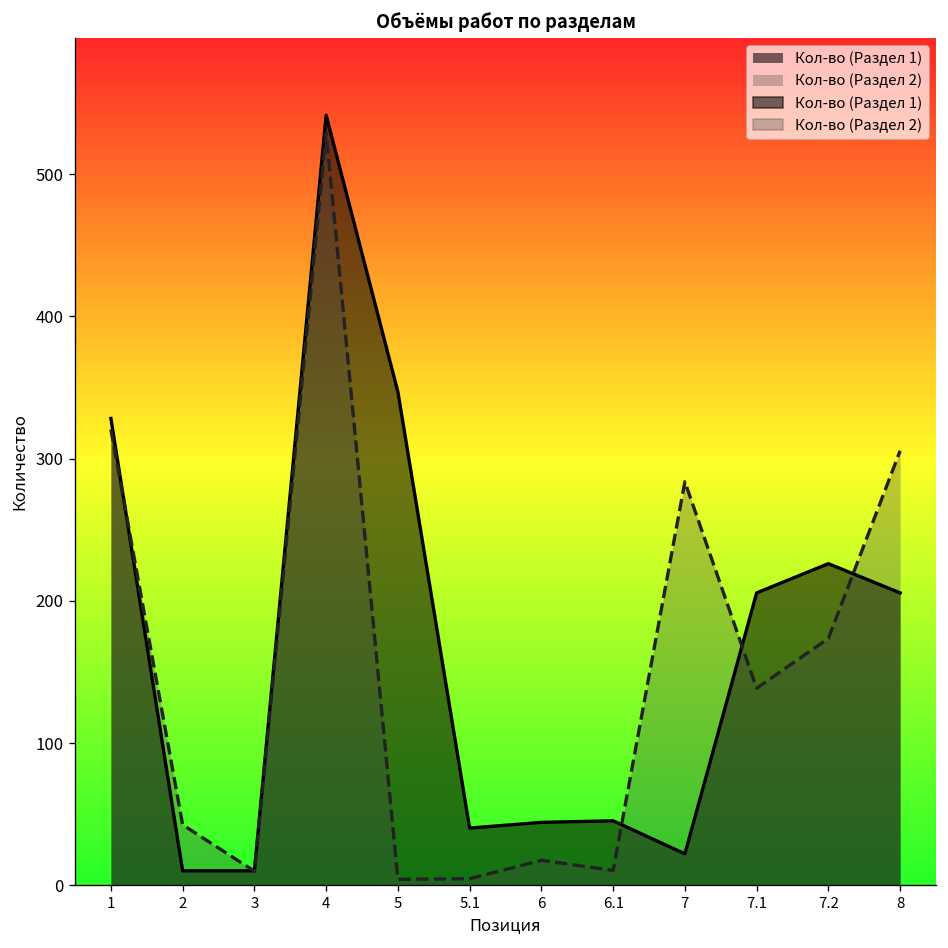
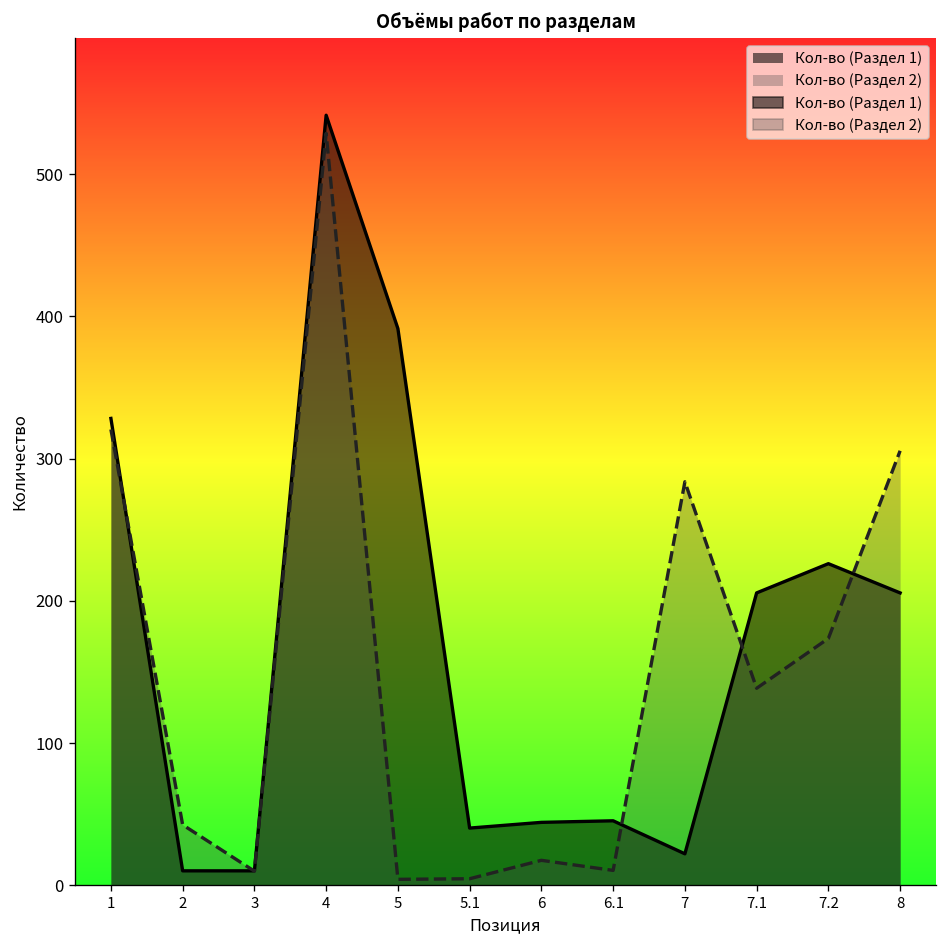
  {
    "Кол-во (Раздел 1)": {
      "1": 328,
      "2": 10,
      "4": 541,
-     "5": 347,
+     "5": 391,
      "5.1": 40,
      "6": 44,
      "6.1": 45,
      "7": 22,
      "7.1": 206,
      "7.2": 226,
      "8": 206
    },
    "Кол-во (Раздел 2)": {
      "1": 321,
      "2": 43,
      "4": 529,
      "5": 4,
      "5.1": 5,
      "6": 18,
      "6.1": 10,
      "7": 284,
      "7.1": 139,
      "7.2": 174,
      "8": 306
    }
  }
